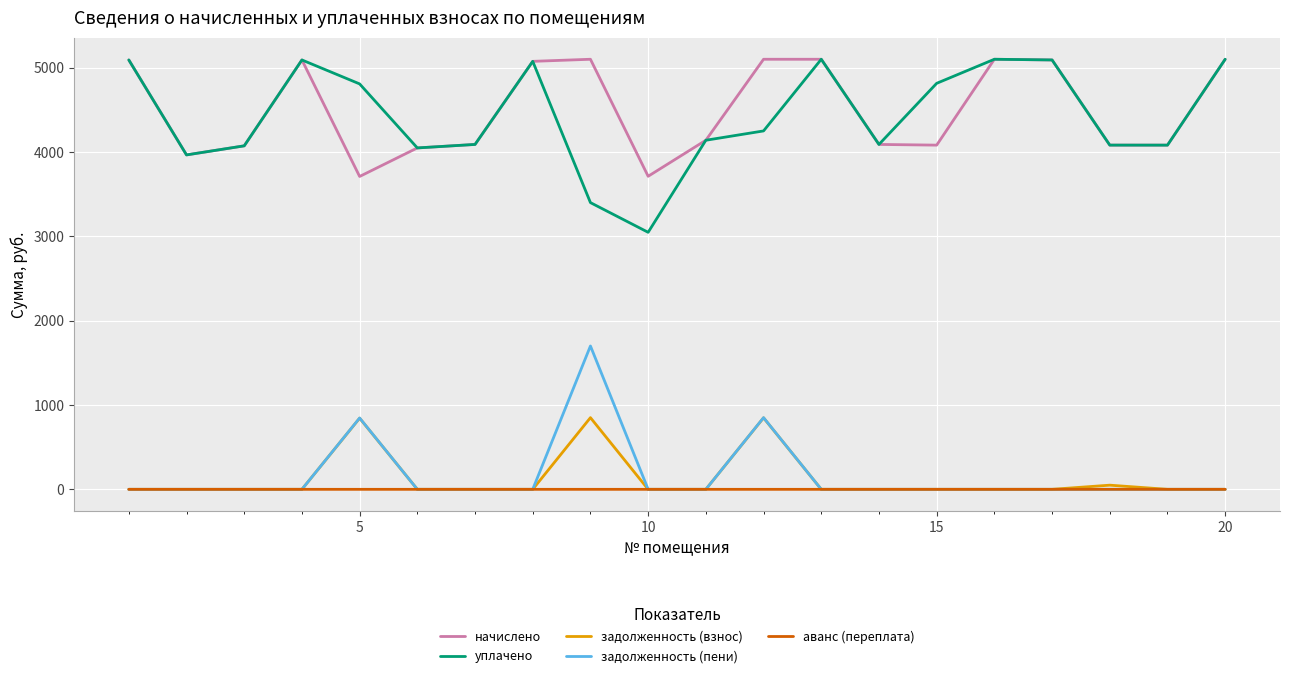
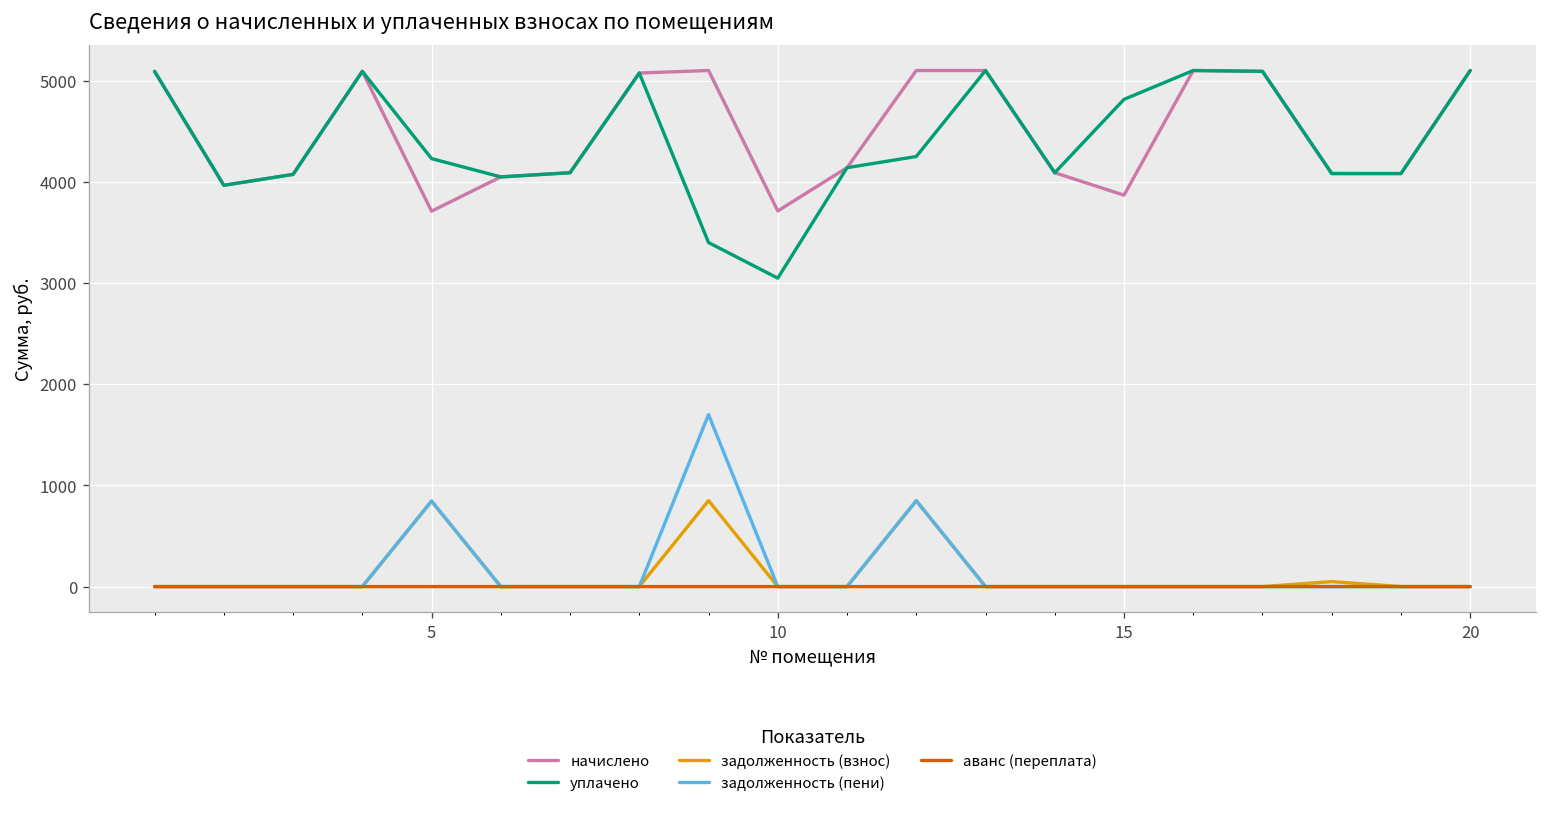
  {
    "начислено": {
      "5": 3700,
      "10": 3700,
-     "15": 4100
+     "15": 3900
    },
    "уплачено": {
-     "5": 4800,
+     "5": 4200,
      "10": 3000,
      "15": 4800
    },
    "аванс (переплата)": {
      "5": 0
    }
  }
